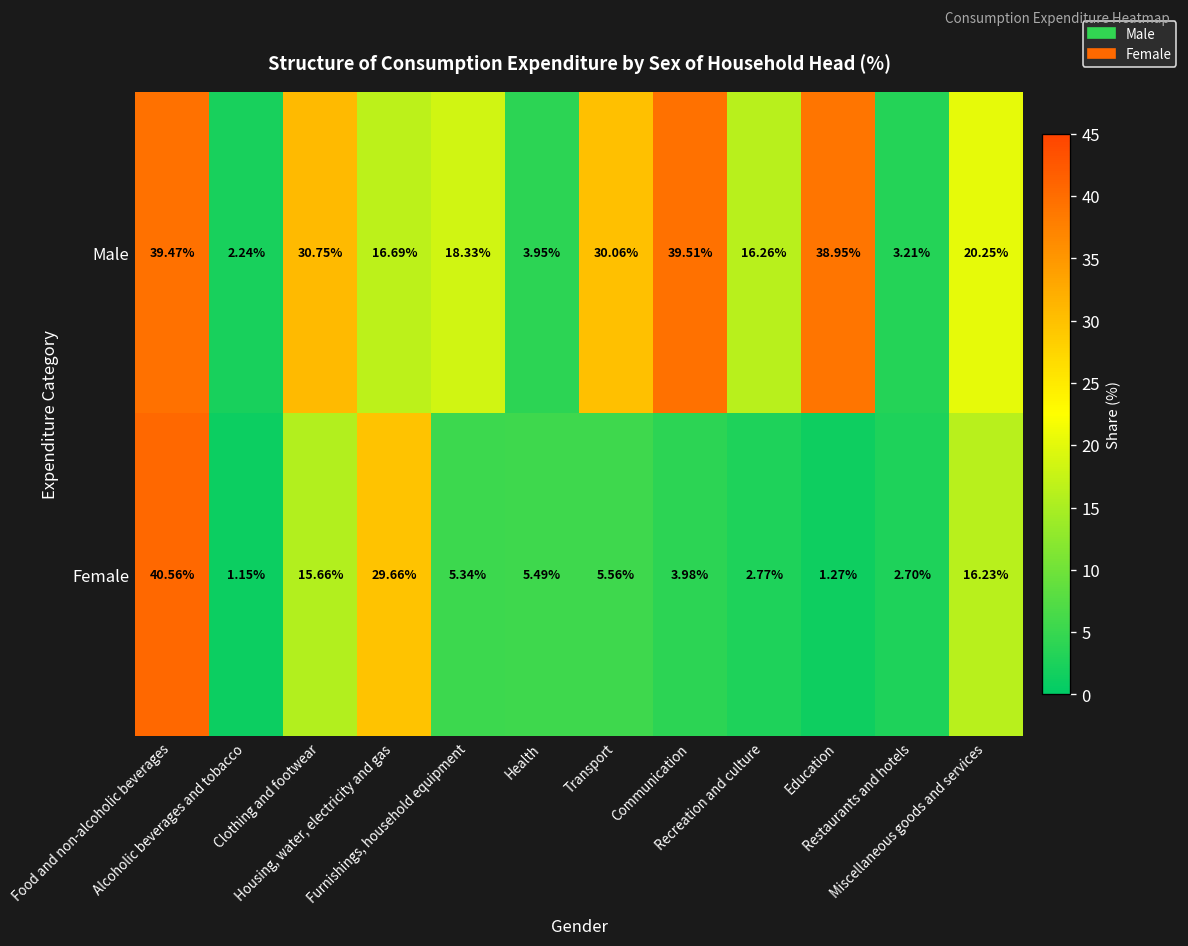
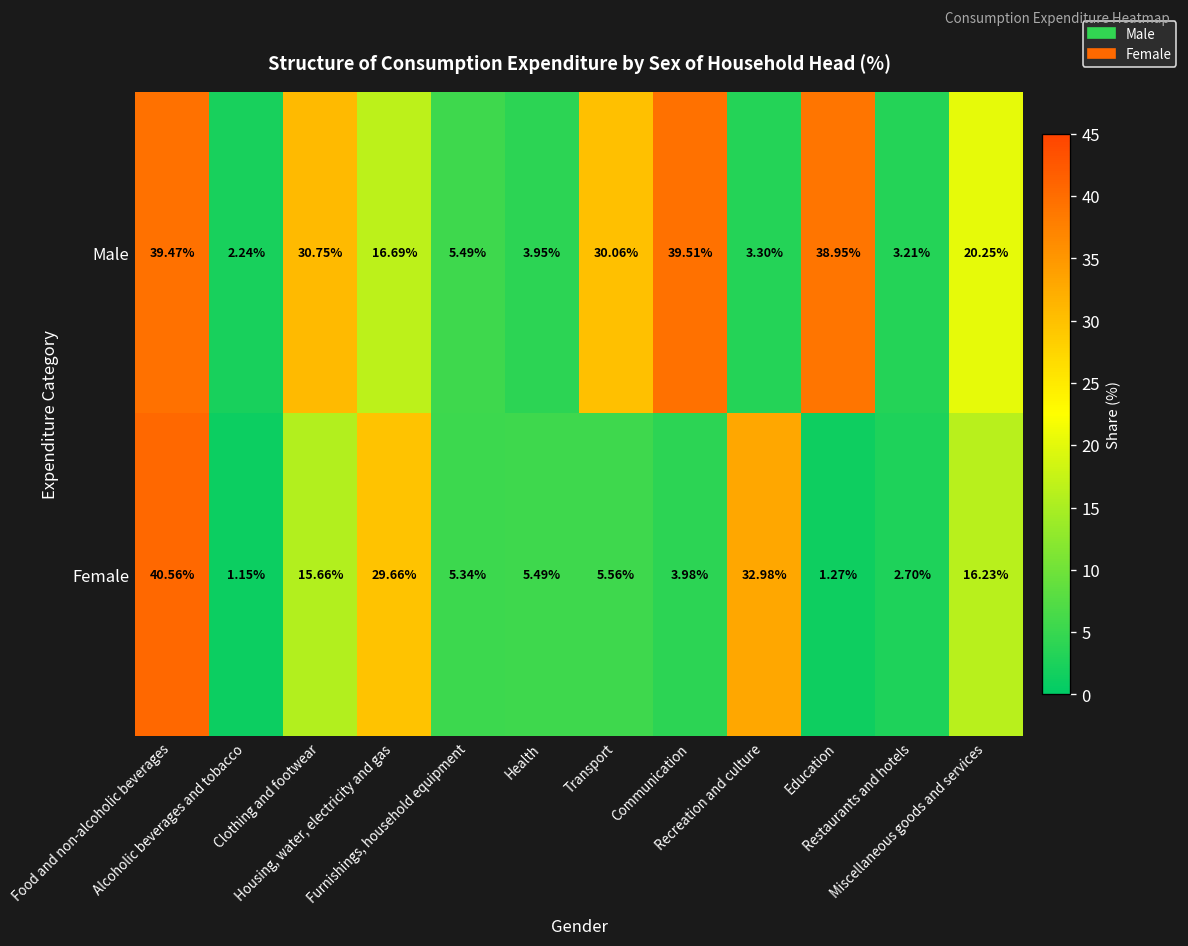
  {
    "Male": {
      "Food and non-alcoholic beverages": "39.47%",
      "Alcoholic beverages and tobacco": "2.24%",
      "Clothing and footwear": "30.75%",
      "Housing, water, electricity and gas": "16.69%",
-     "Furnishings, household equipment": "18.33%",
+     "Furnishings, household equipment": "5.49%",
      "Health": "3.95%",
      "Transport": "30.06%",
      "Communication": "39.51%",
-     "Recreation and culture": "16.26%",
+     "Recreation and culture": "3.30%",
      "Education": "38.95%",
      "Restaurants and hotels": "3.21%",
      "Miscellaneous goods and services": "20.25%"
    },
    "Female": {
      "Food and non-alcoholic beverages": "40.56%",
      "Alcoholic beverages and tobacco": "1.15%",
      "Clothing and footwear": "15.66%",
      "Housing, water, electricity and gas": "29.66%",
      "Furnishings, household equipment": "5.34%",
      "Health": "5.49%",
      "Transport": "5.56%",
      "Communication": "3.98%",
-     "Recreation and culture": "2.77%",
+     "Recreation and culture": "32.98%",
      "Education": "1.27%",
      "Restaurants and hotels": "2.70%",
      "Miscellaneous goods and services": "16.23%"
    }
  }
